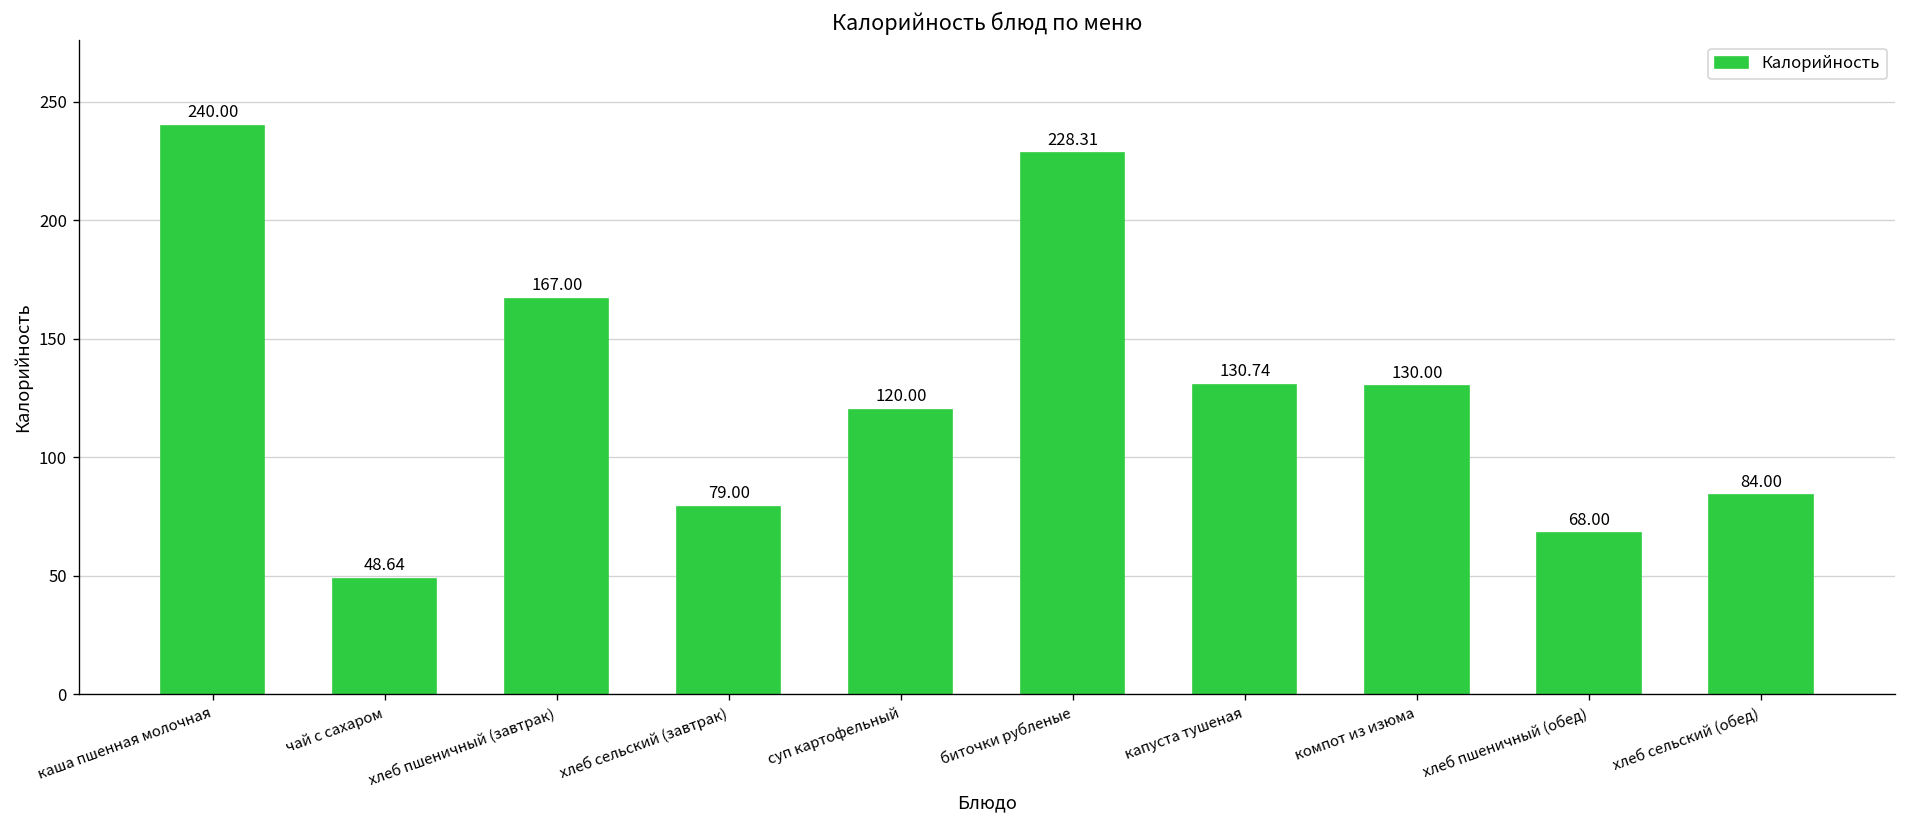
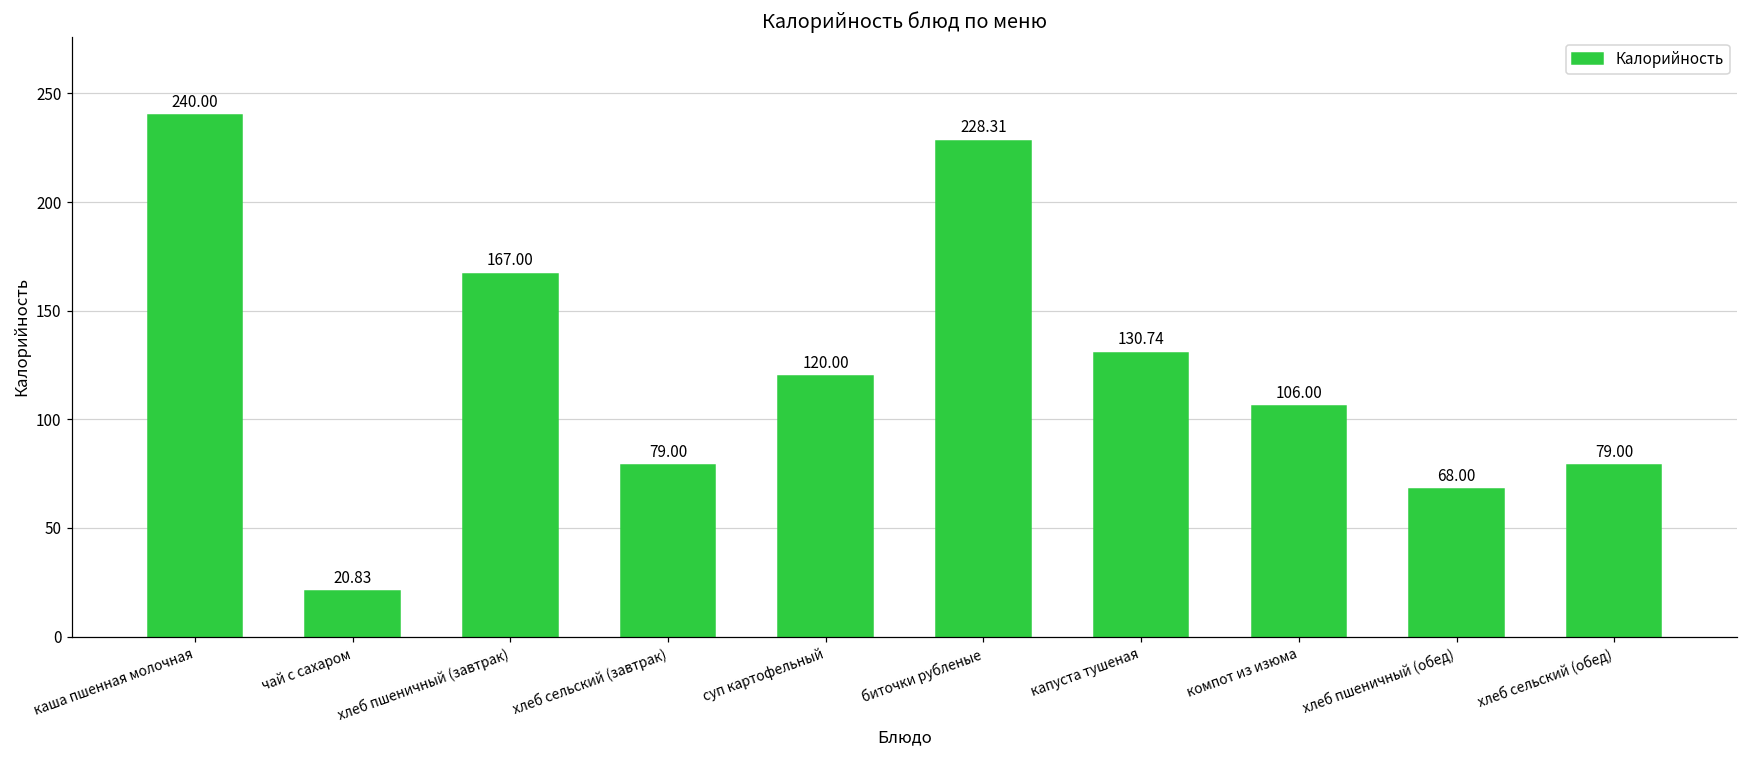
  {
    "каша пшенная молочная": 240.00,
-   "чай с сахаром": 48.64,
+   "чай с сахаром": 20.83,
    "хлеб пшеничный (завтрак)": 167.00,
    "хлеб сельский (завтрак)": 79.00,
    "суп картофельный": 120.00,
    "биточки рубленые": 228.31,
    "капуста тушеная": 130.74,
-   "компот из изюма": 130.00,
+   "компот из изюма": 106.00,
    "хлеб пшеничный (обед)": 68.00,
-   "хлеб сельский (обед)": 84.00
+   "хлеб сельский (обед)": 79.00
  }
